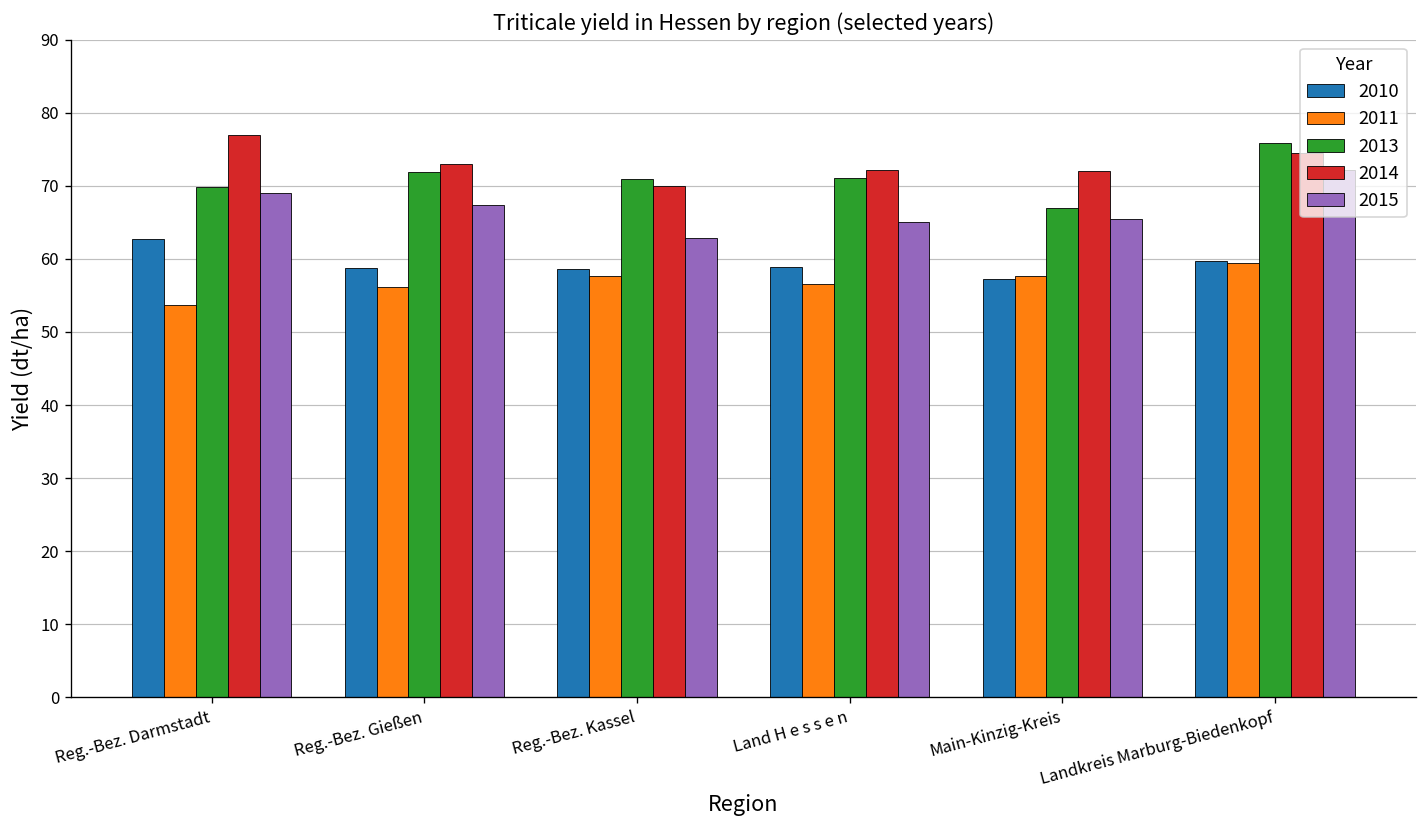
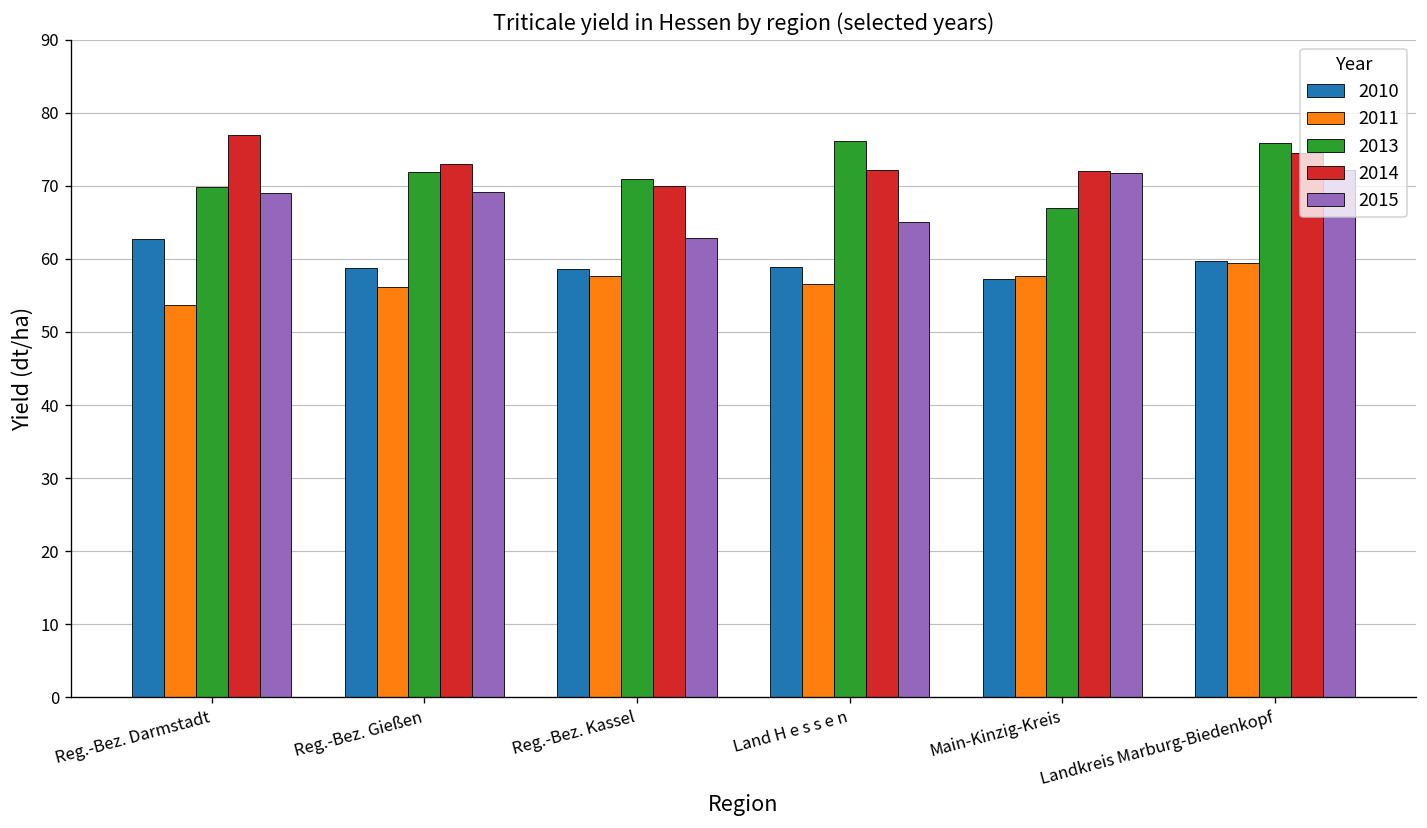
  {
    "2010": {
      "Reg.-Bez. Darmstadt": 63,
      "Reg.-Bez. Gießen": 59,
      "Reg.-Bez. Kassel": 59,
      "Land H e s s e n": 59,
      "Main-Kinzig-Kreis": 57,
      "Landkreis Marburg-Biedenkopf": 60
    },
    "2011": {
      "Reg.-Bez. Darmstadt": 54,
      "Reg.-Bez. Gießen": 56,
      "Reg.-Bez. Kassel": 58,
      "Land H e s s e n": 57,
      "Main-Kinzig-Kreis": 58,
      "Landkreis Marburg-Biedenkopf": 59
    },
    "2013": {
      "Reg.-Bez. Darmstadt": 70,
      "Reg.-Bez. Gießen": 72,
      "Reg.-Bez. Kassel": 71,
-     "Land H e s s e n": 71,
+     "Land H e s s e n": 76,
      "Main-Kinzig-Kreis": 67,
      "Landkreis Marburg-Biedenkopf": 76
    },
    "2014": {
      "Reg.-Bez. Darmstadt": 77,
      "Reg.-Bez. Gießen": 73,
      "Reg.-Bez. Kassel": 70,
      "Land H e s s e n": 72,
      "Main-Kinzig-Kreis": 72
    },
    "2015": {
      "Reg.-Bez. Darmstadt": 69,
-     "Reg.-Bez. Gießen": 67,
+     "Reg.-Bez. Gießen": 69,
      "Reg.-Bez. Kassel": 63,
      "Land H e s s e n": 65,
-     "Main-Kinzig-Kreis": 65
+     "Main-Kinzig-Kreis": 72
    }
  }
